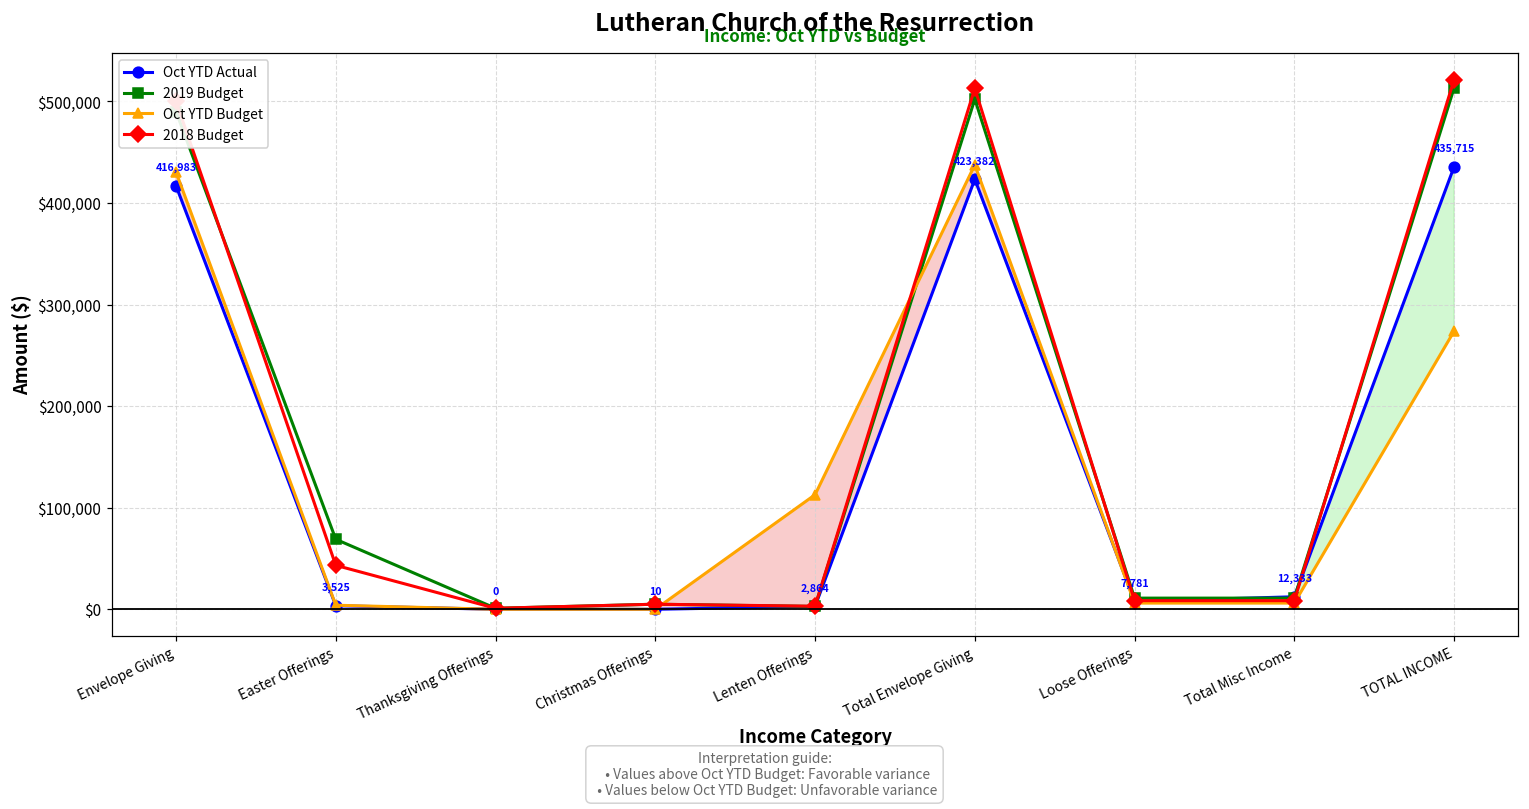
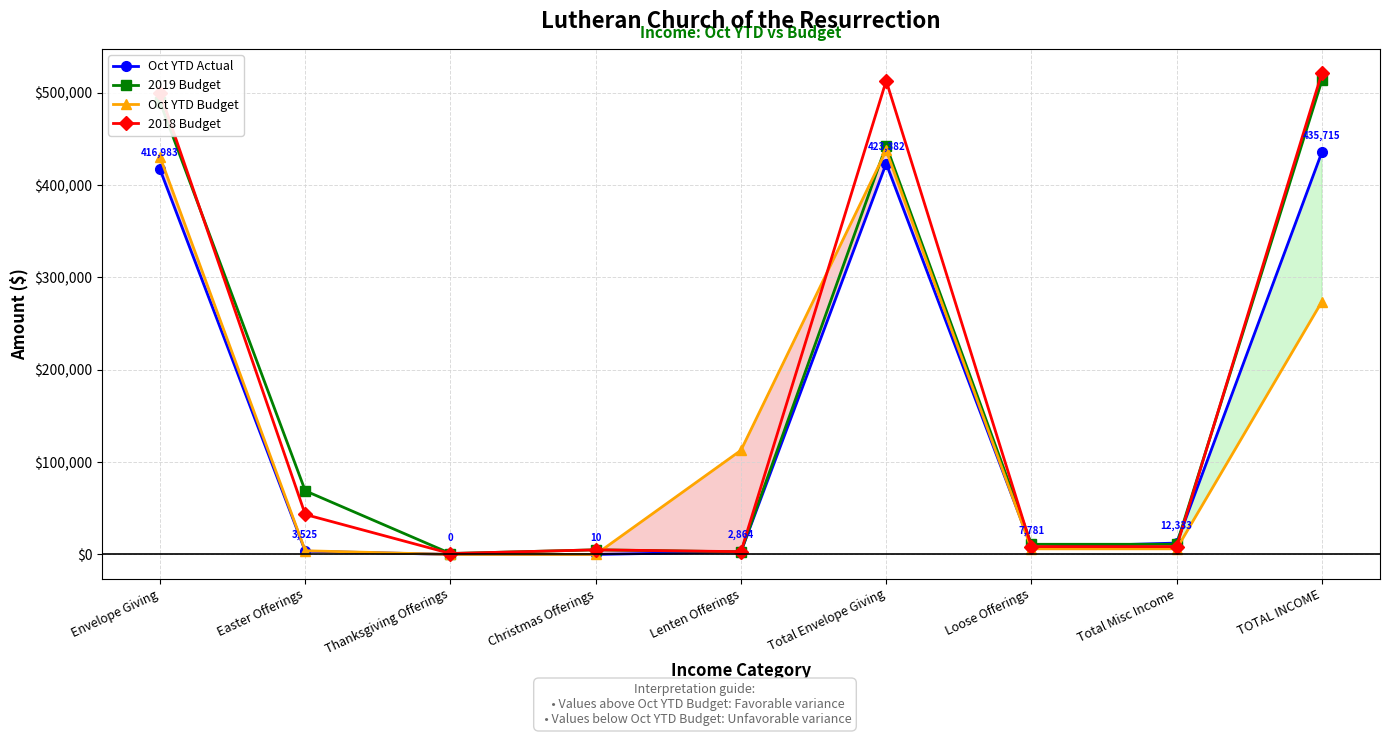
  {
    "Oct YTD Actual": {
      "TOTAL INCOME": "435,715"
    },
    "2019 Budget": {
      "Easter Offerings": "$70,000",
-     "Total Envelope Giving": "$500,000",
+     "Total Envelope Giving": "$440,000",
      "TOTAL INCOME": "$510,000"
    },
    "Oct YTD Budget": {
      "Lenten Offerings": "$110,000",
      "TOTAL INCOME": "$270,000"
    },
    "2018 Budget": {
      "Easter Offerings": "$40,000",
      "Total Envelope Giving": "$510,000",
      "TOTAL INCOME": "$520,000"
    }
  }
